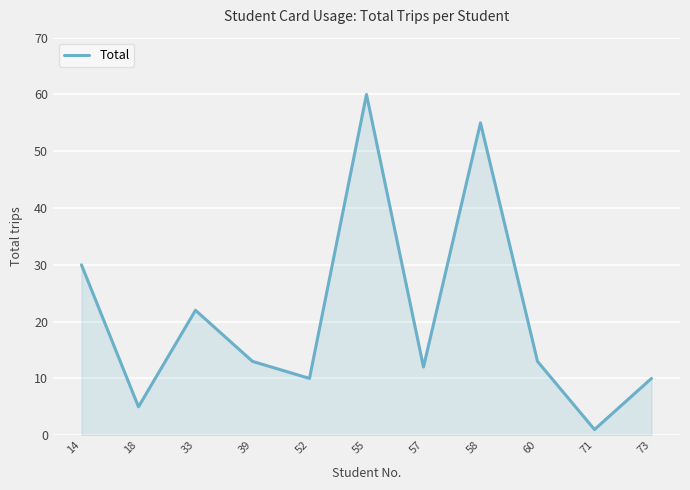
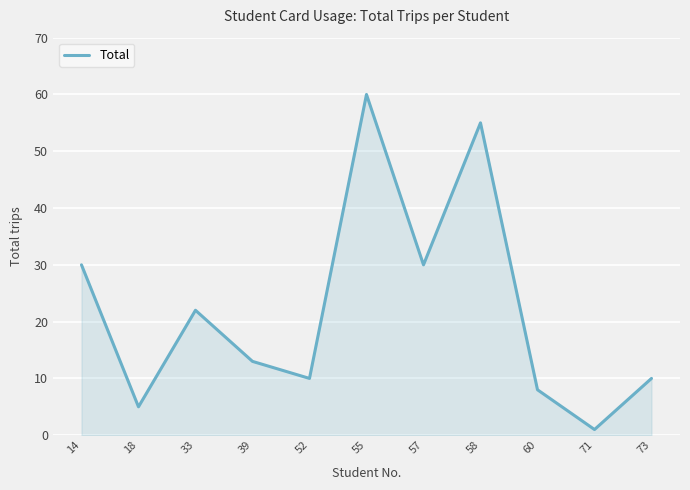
  {
    "14": 30,
    "18": 5,
    "33": 22,
    "39": 13,
    "52": 10,
    "55": 60,
-   "57": 12,
+   "57": 30,
    "58": 55,
-   "60": 13,
+   "60": 8,
    "71": 1,
    "73": 10
  }
